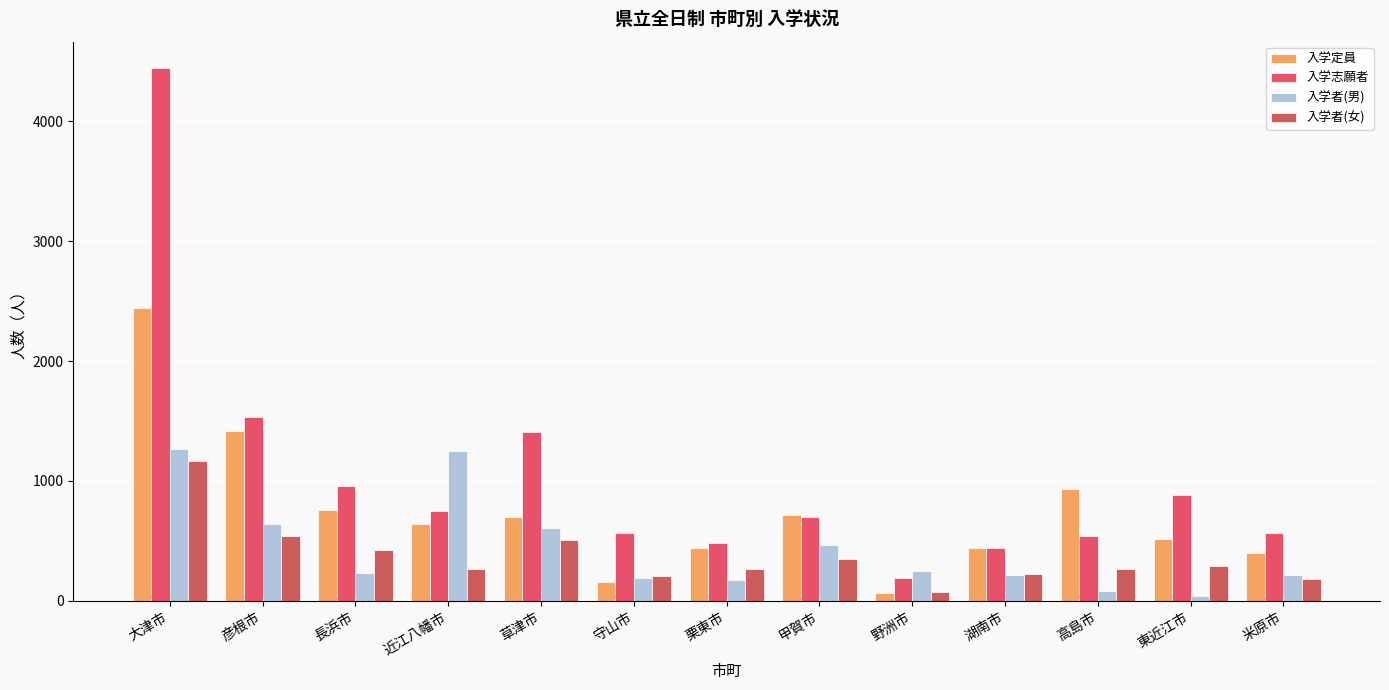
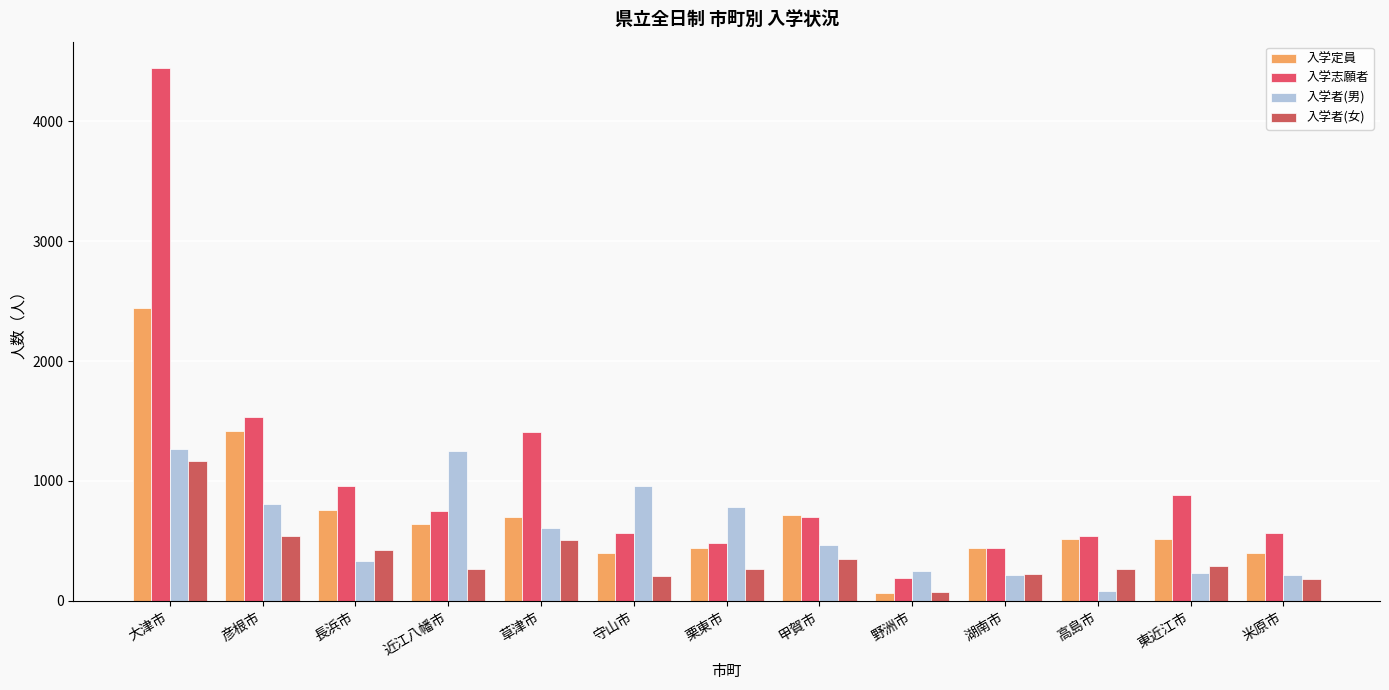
  {
    "入学定員": {
      "大津市": 2440,
      "彦根市": 1420,
      "長浜市": 760,
      "近江八幡市": 640,
      "草津市": 700,
-     "守山市": 160,
+     "守山市": 400,
      "栗東市": 440,
      "甲賀市": 720,
      "野洲市": 60,
      "湖南市": 440,
-     "高島市": 930,
+     "高島市": 520,
      "東近江市": 520,
      "米原市": 400
    },
    "入学者(男)": {
      "大津市": 1270,
-     "彦根市": 640,
-     "長浜市": 230,
+     "彦根市": 810,
+     "長浜市": 340,
      "近江八幡市": 1250,
      "草津市": 610,
-     "守山市": 190,
-     "栗東市": 180,
+     "守山市": 960,
+     "栗東市": 780,
      "甲賀市": 470,
      "野洲市": 250,
      "湖南市": 220,
      "高島市": 90,
-     "東近江市": 40,
+     "東近江市": 230,
      "米原市": 220
    }
  }
